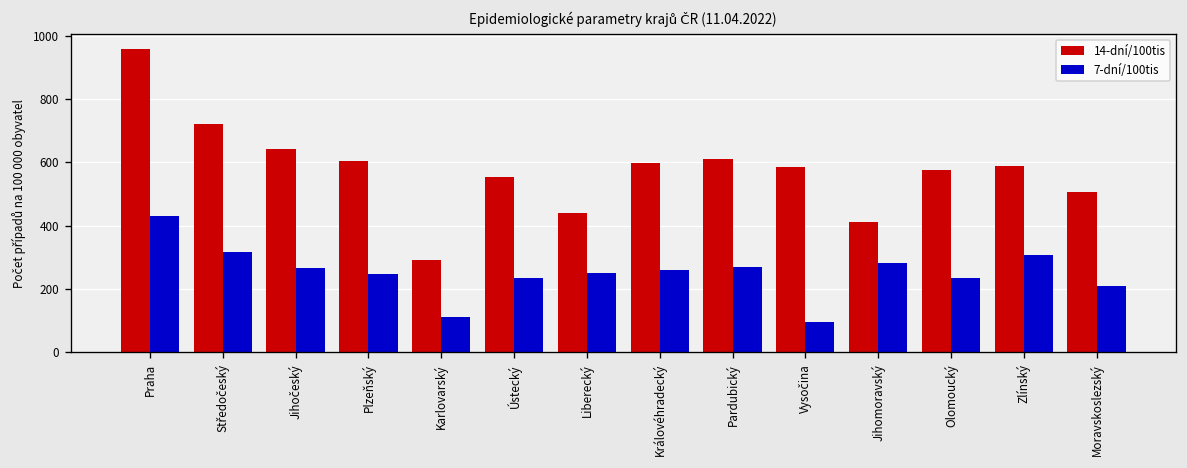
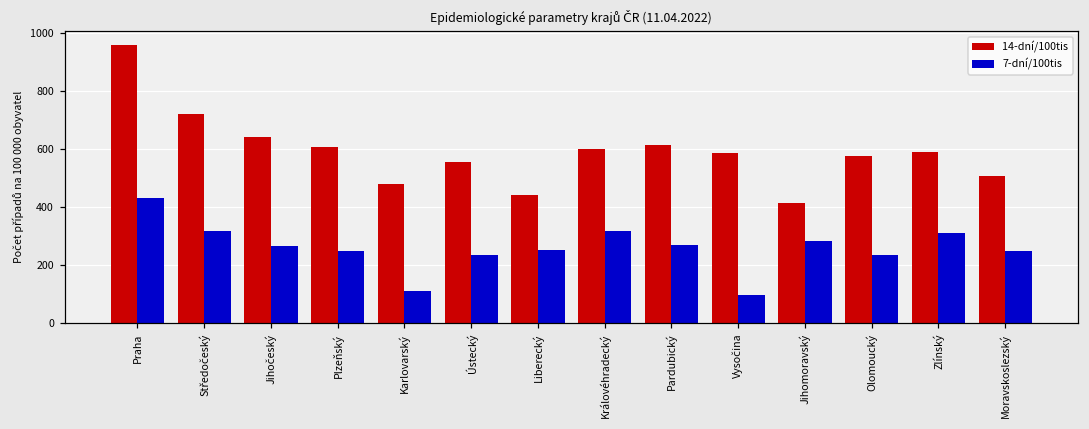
  {
    "14-dní/100tis": {
      "Praha": 960,
      "Středočeský": 720,
      "Jihočeský": 640,
      "Plzeňský": 610,
-     "Karlovarský": 290,
+     "Karlovarský": 480,
      "Ústecký": 560,
      "Liberecký": 440,
      "Královéhradecký": 600,
      "Pardubický": 610,
      "Vysočina": 590,
      "Jihomoravský": 410,
      "Olomoucký": 580,
      "Zlínský": 590,
      "Moravskoslezský": 510
    },
    "7-dní/100tis": {
      "Praha": 430,
      "Středočeský": 320,
      "Jihočeský": 270,
      "Plzeňský": 250,
      "Karlovarský": 110,
      "Ústecký": 230,
      "Liberecký": 250,
-     "Královéhradecký": 260,
+     "Královéhradecký": 320,
      "Pardubický": 270,
      "Vysočina": 100,
      "Jihomoravský": 280,
      "Olomoucký": 230,
      "Zlínský": 310,
-     "Moravskoslezský": 210
+     "Moravskoslezský": 250
    }
  }
